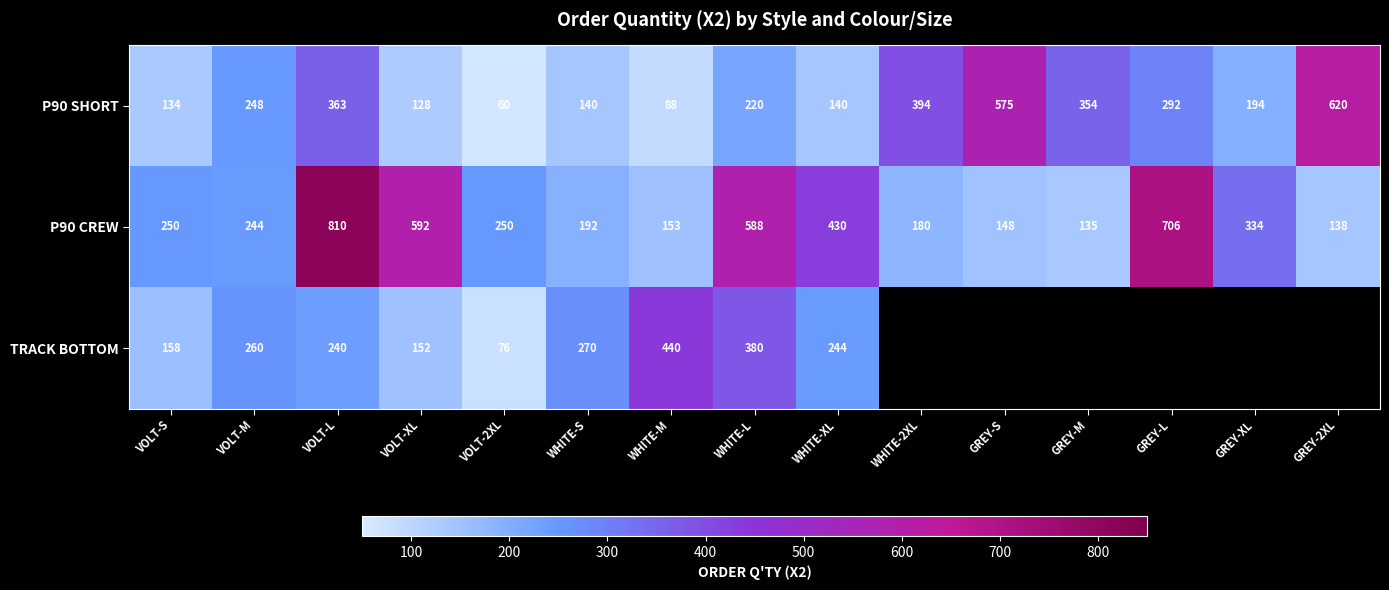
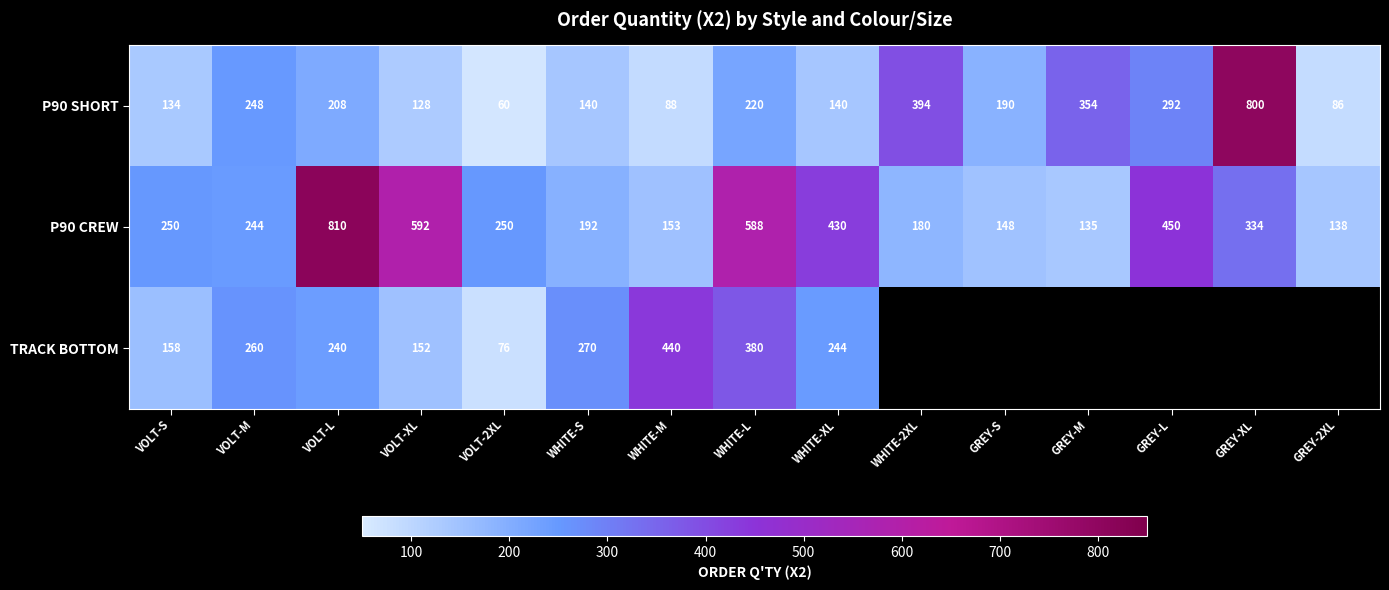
  {
    "P90 SHORT": {
      "VOLT-S": 134,
      "VOLT-M": 248,
-     "VOLT-L": 363,
+     "VOLT-L": 208,
      "VOLT-XL": 128,
      "WHITE-S": 140,
      "WHITE-M": 88,
      "WHITE-L": 220,
      "WHITE-XL": 140,
      "WHITE-2XL": 394,
-     "GREY-S": 575,
+     "GREY-S": 190,
      "GREY-M": 354,
      "GREY-L": 292,
-     "GREY-XL": 194,
-     "GREY-2XL": 620
+     "GREY-XL": 800,
+     "GREY-2XL": 86
    },
    "P90 CREW": {
      "VOLT-S": 250,
      "VOLT-M": 244,
      "VOLT-L": 810,
      "VOLT-XL": 592,
      "VOLT-2XL": 250,
      "WHITE-S": 192,
      "WHITE-M": 153,
      "WHITE-L": 588,
      "WHITE-XL": 430,
      "WHITE-2XL": 180,
      "GREY-S": 148,
      "GREY-M": 135,
-     "GREY-L": 706,
+     "GREY-L": 450,
      "GREY-XL": 334,
      "GREY-2XL": 138
    },
    "TRACK BOTTOM": {
      "VOLT-S": 158,
      "VOLT-M": 260,
      "VOLT-L": 240,
      "VOLT-XL": 152,
      "VOLT-2XL": 76,
      "WHITE-S": 270,
      "WHITE-M": 440,
      "WHITE-L": 380,
      "WHITE-XL": 244
    }
  }
